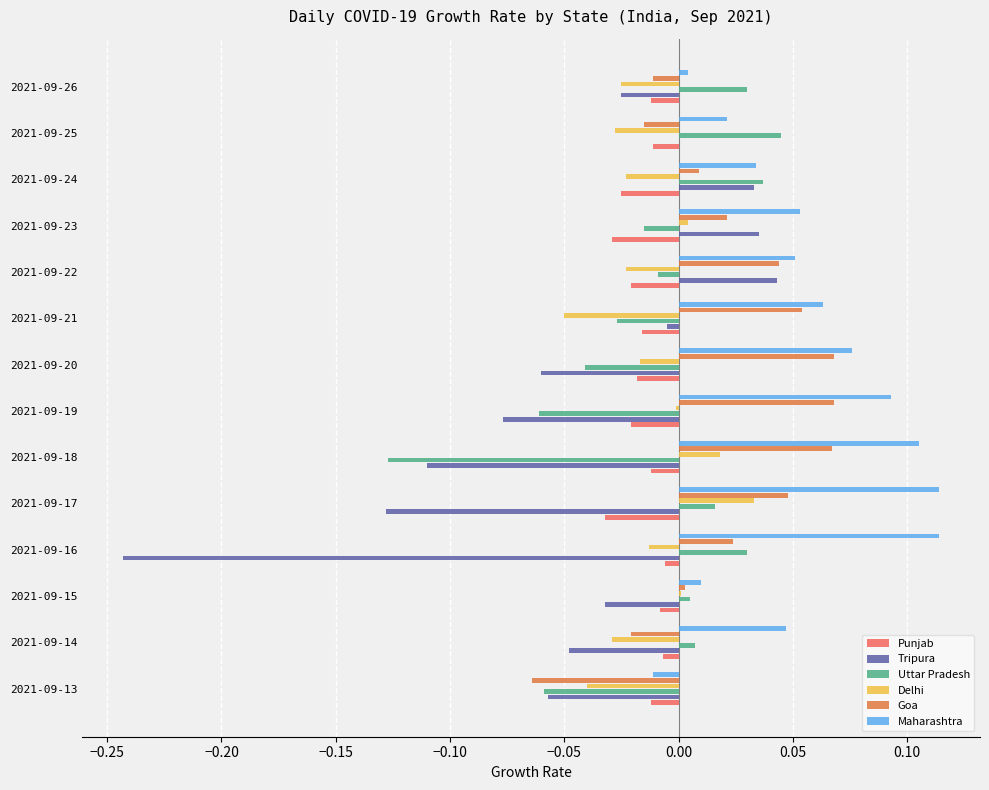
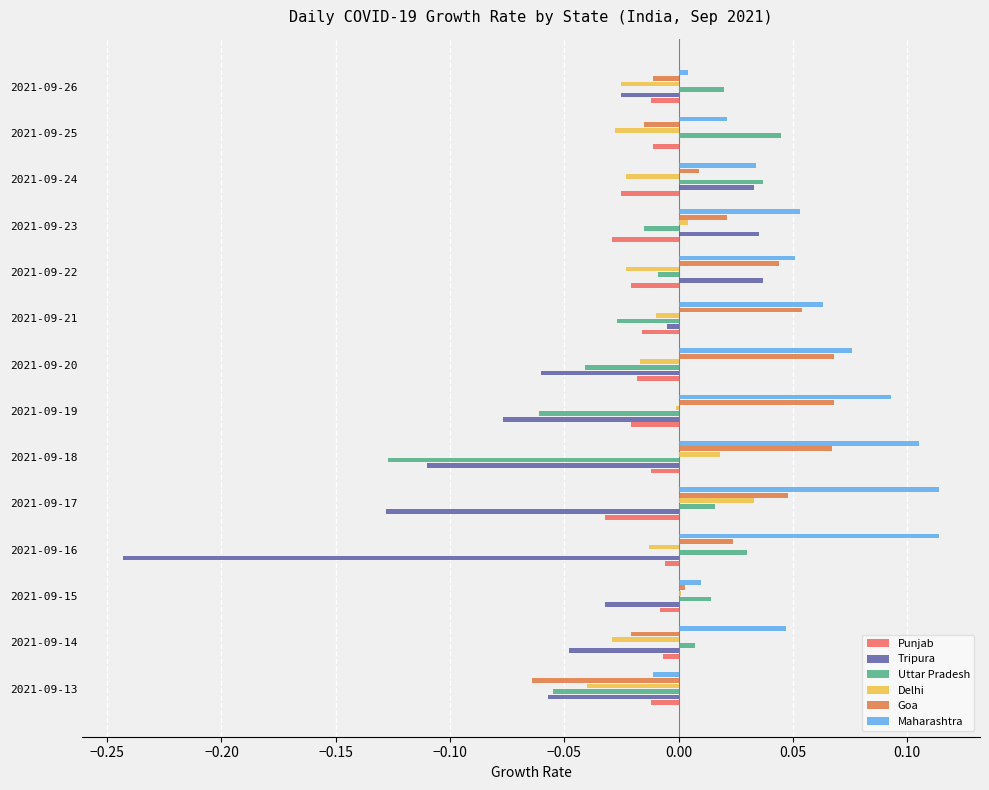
  {
    "Tripura": {
      "2021-09-26": -0.025,
      "2021-09-25": 0.000,
      "2021-09-24": 0.033,
      "2021-09-23": 0.035,
-     "2021-09-22": 0.043,
+     "2021-09-22": 0.037,
      "2021-09-21": -0.005,
      "2021-09-20": -0.060,
      "2021-09-19": -0.077,
      "2021-09-18": -0.110,
      "2021-09-17": -0.128,
      "2021-09-16": -0.243,
      "2021-09-15": -0.032,
      "2021-09-14": -0.048,
      "2021-09-13": -0.057
    },
    "Uttar Pradesh": {
-     "2021-09-26": 0.03,
+     "2021-09-26": 0.02,
      "2021-09-25": 0.045,
      "2021-09-24": 0.037,
      "2021-09-23": -0.015,
      "2021-09-22": -0.009,
      "2021-09-21": -0.027,
      "2021-09-20": -0.041,
      "2021-09-19": -0.061,
      "2021-09-18": -0.127,
      "2021-09-17": 0.016,
      "2021-09-16": 0.030,
-     "2021-09-15": 0.005,
+     "2021-09-15": 0.014,
      "2021-09-14": 0.007,
-     "2021-09-13": -0.059
+     "2021-09-13": -0.055
    },
    "Delhi": {
      "2021-09-26": -0.025,
      "2021-09-25": -0.028,
      "2021-09-24": -0.023,
      "2021-09-23": 0.004,
      "2021-09-22": -0.023,
-     "2021-09-21": -0.05,
+     "2021-09-21": -0.01,
      "2021-09-20": -0.017,
      "2021-09-18": 0.018,
      "2021-09-17": 0.033,
      "2021-09-16": -0.013,
      "2021-09-14": -0.03,
      "2021-09-13": -0.04
    },
    "Maharashtra": {
      "2021-09-26": 0.004,
      "2021-09-25": 0.021,
      "2021-09-24": 0.034,
      "2021-09-23": 0.053,
      "2021-09-22": 0.051,
      "2021-09-21": 0.063,
      "2021-09-20": 0.076,
      "2021-09-19": 0.093,
      "2021-09-18": 0.105,
      "2021-09-17": 0.114,
      "2021-09-16": 0.114,
      "2021-09-15": 0.010,
      "2021-09-14": 0.047,
      "2021-09-13": -0.011
    }
  }
